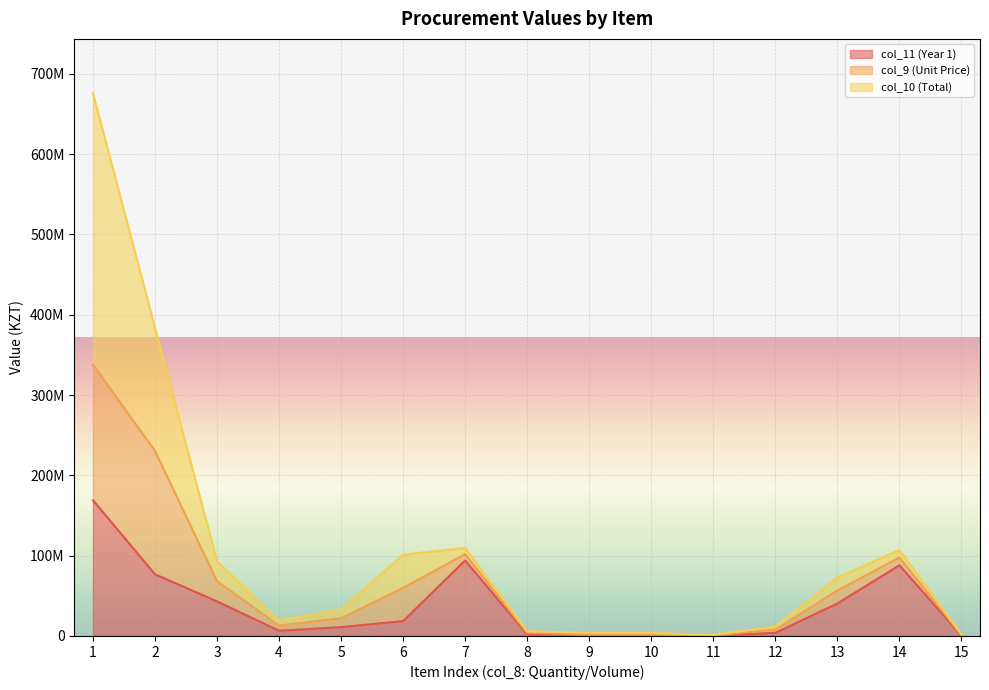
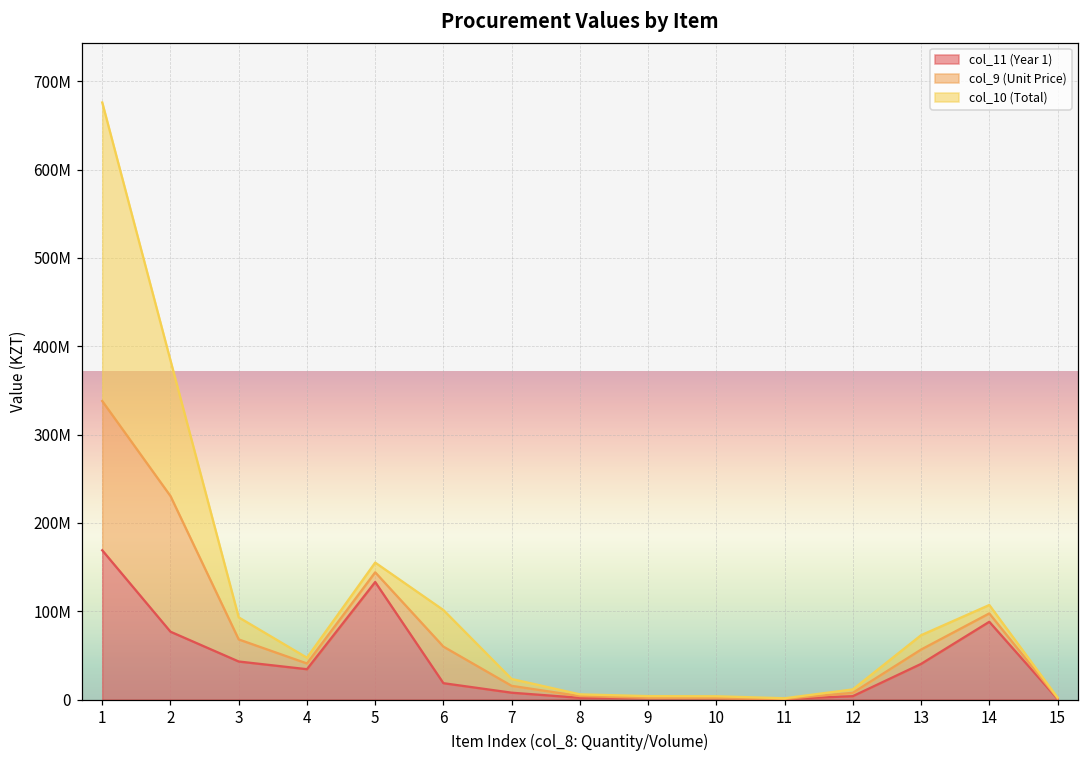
  {
    "col_11 (Year 1)": {
      "1": 170000000,
      "2": 80000000,
      "3": 40000000,
-     "4": 10000000,
-     "5": 10000000,
+     "4": 30000000,
+     "5": 130000000,
      "6": 20000000,
-     "7": 90000000,
+     "7": 10000000,
      "12": 0,
      "13": 40000000,
      "14": 90000000
    }
  }
